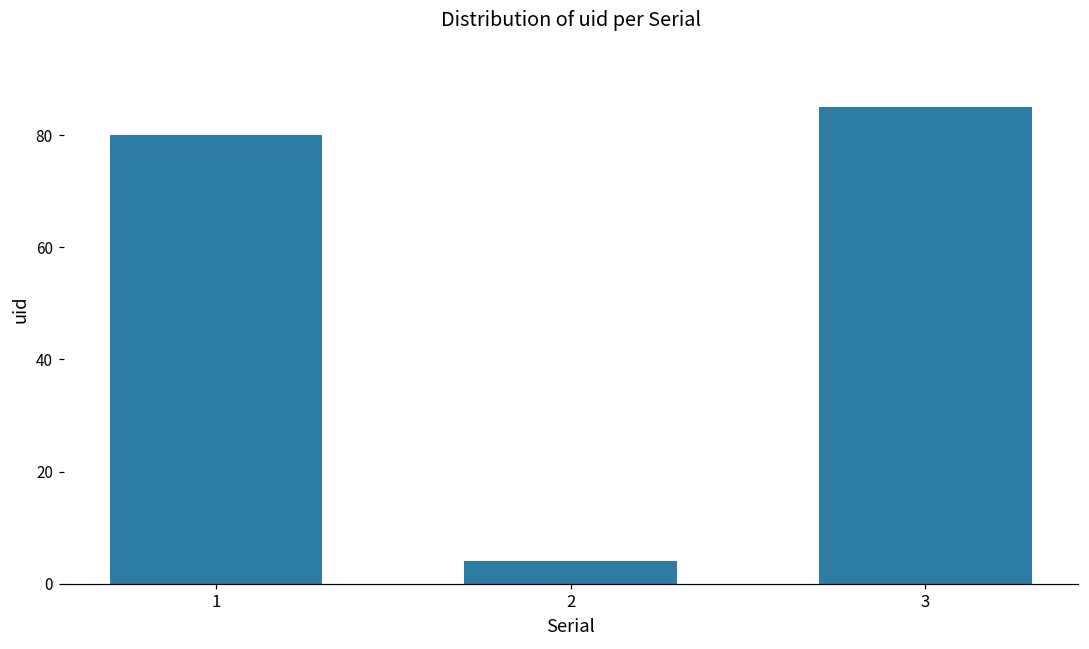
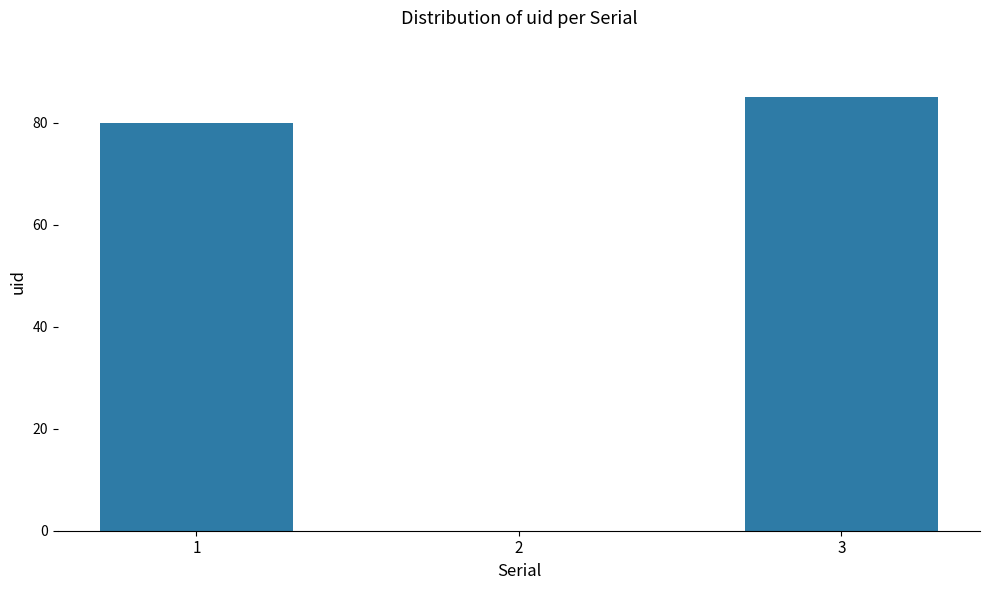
  {
    "1": 80,
-   "2": 4,
+   "2": 0,
    "3": 85
  }
